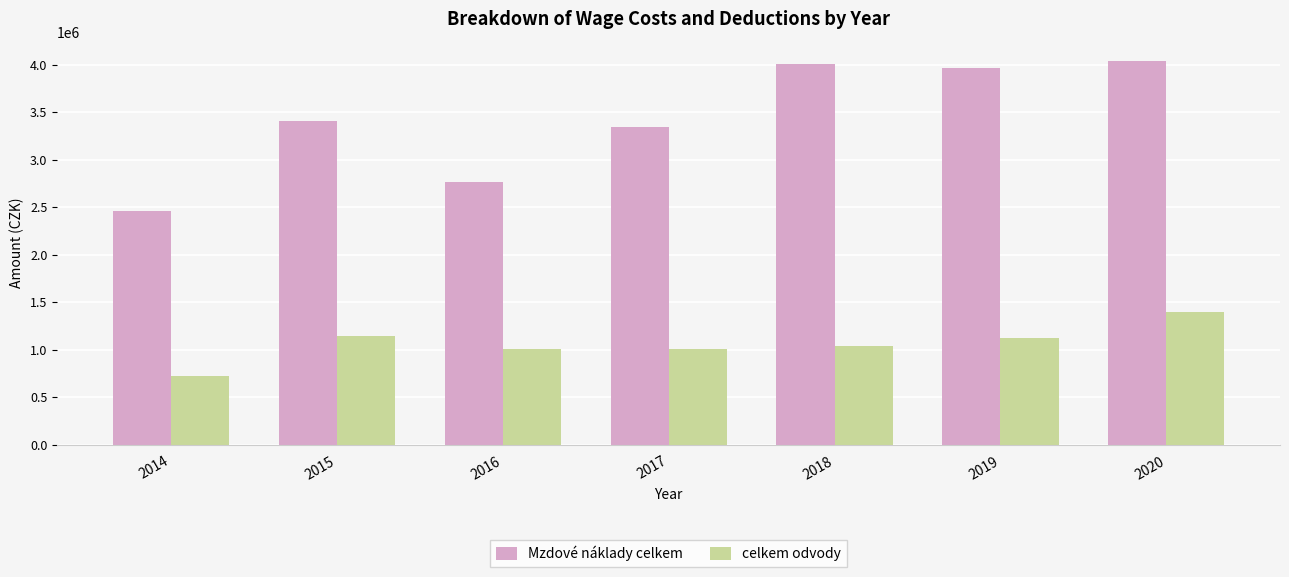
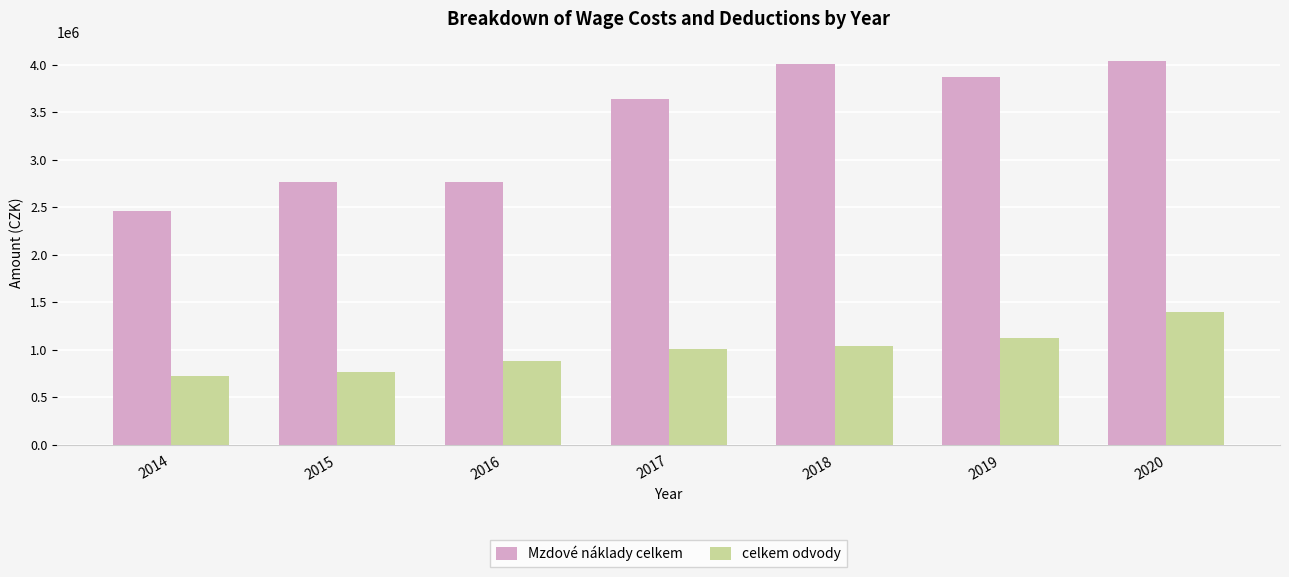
  {
    "Mzdové náklady celkem": {
      "2014": 2500000,
-     "2015": 3400000,
+     "2015": 2800000,
      "2016": 2800000,
-     "2017": 3300000,
+     "2017": 3600000,
      "2018": 4000000,
-     "2019": 4000000,
+     "2019": 3900000,
      "2020": 4000000
    },
    "celkem odvody": {
      "2014": 700000,
-     "2015": 1100000,
-     "2016": 1000000,
+     "2015": 800000,
+     "2016": 900000,
      "2017": 1000000,
      "2018": 1000000,
      "2019": 1100000,
      "2020": 1400000
    }
  }
